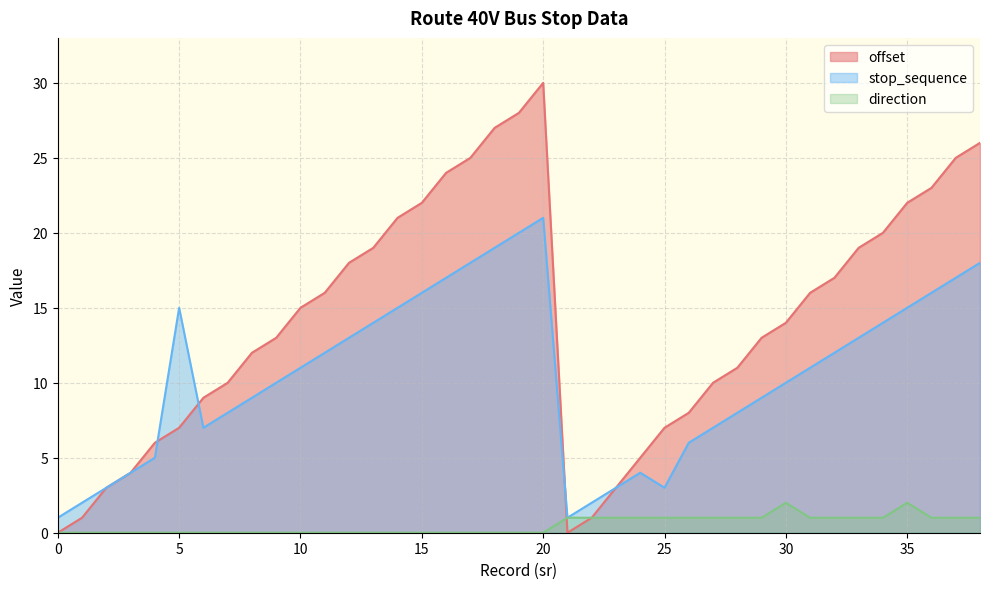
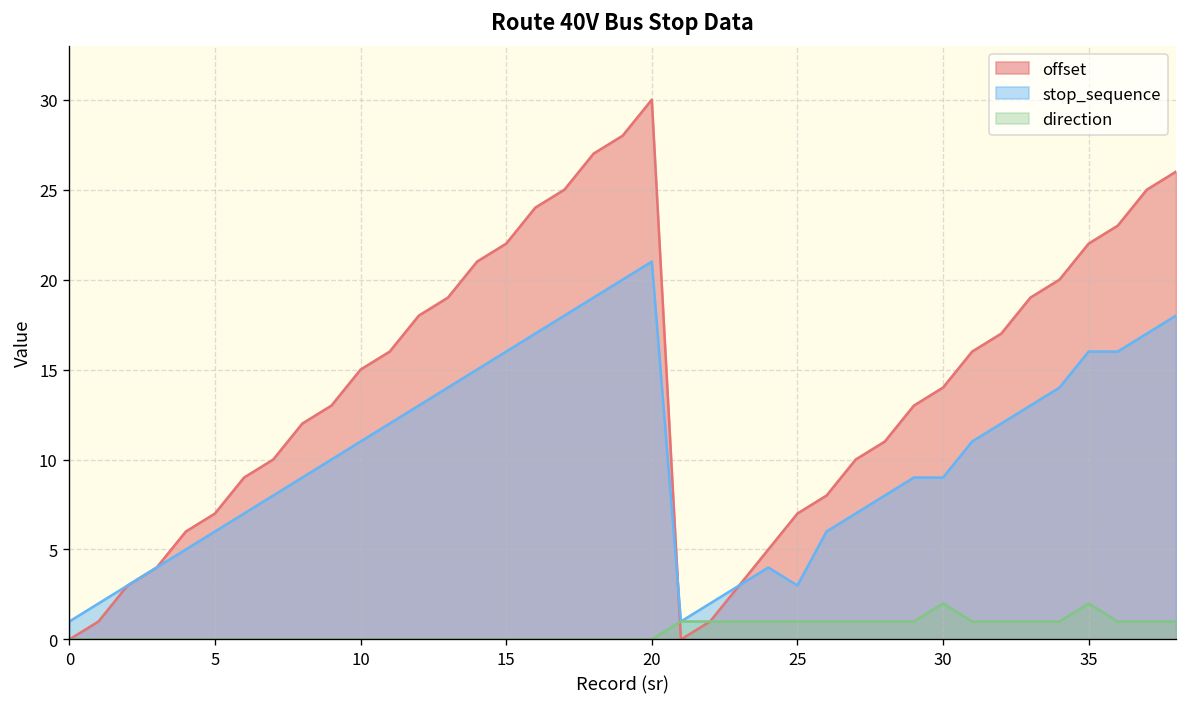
  {
    "offset": {
      "5": 7,
      "10": 15,
      "15": 22,
      "20": 30,
      "25": 7,
      "30": 14,
      "35": 22
    },
    "stop_sequence": {
      "0": 1,
-     "5": 15,
+     "5": 6,
      "10": 11,
      "15": 16,
      "20": 21,
      "25": 3,
-     "30": 10,
-     "35": 15
+     "30": 9,
+     "35": 16
    },
    "direction": {
      "5": 0,
      "10": 0,
      "15": 0,
      "20": 0,
      "25": 1,
      "30": 2,
      "35": 2
    }
  }
